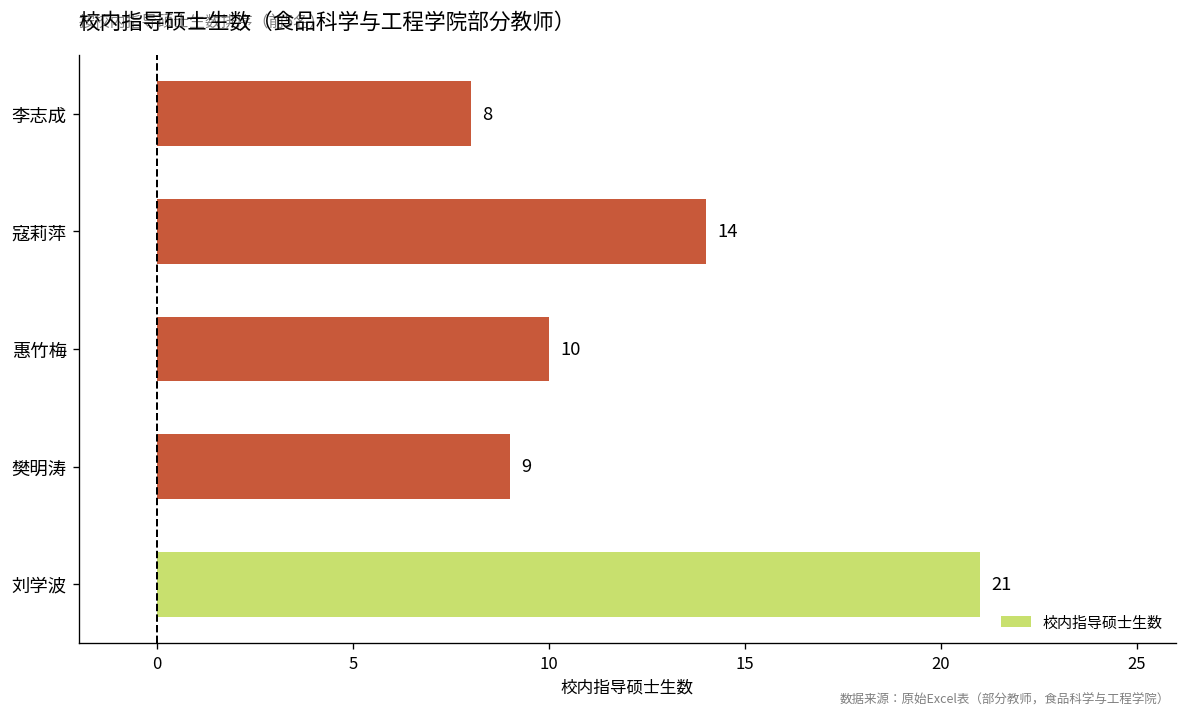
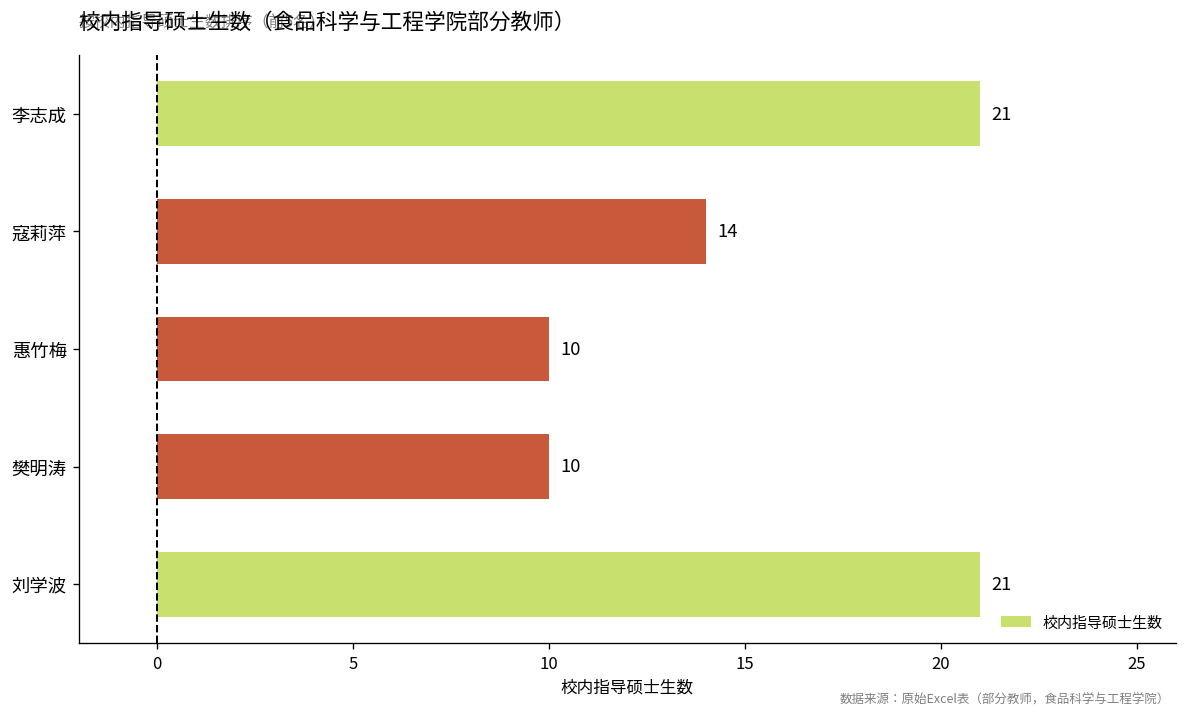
  {
-   "李志成": 8,
+   "李志成": 21,
    "寇莉萍": 14,
    "惠竹梅": 10,
-   "樊明涛": 9,
+   "樊明涛": 10,
    "刘学波": 21
  }
